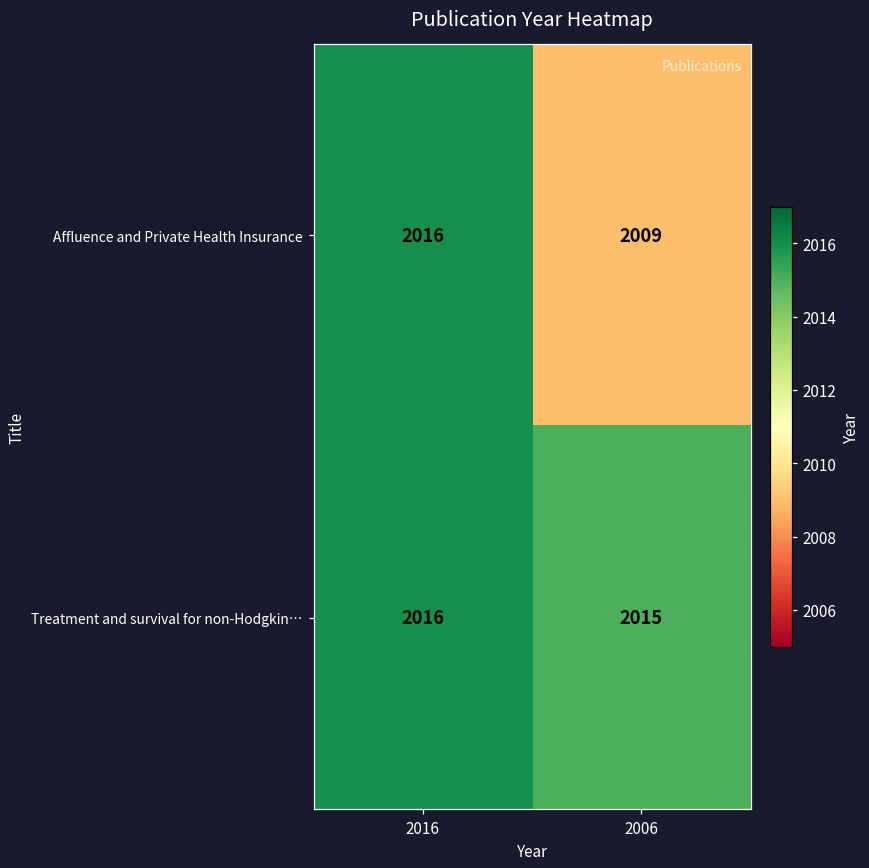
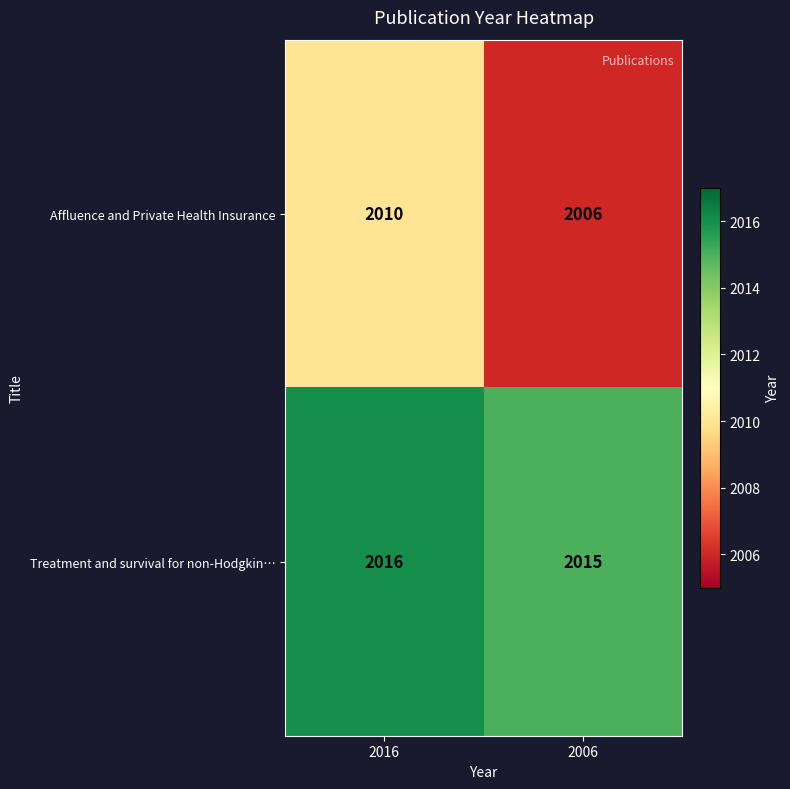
  {
    "Affluence and Private Health Insurance": {
-     "2016": 2016,
-     "2006": 2009
+     "2016": 2010,
+     "2006": 2006
    },
    "Treatment and survival for non-Hodgkin…": {
      "2016": 2016,
      "2006": 2015
    }
  }
